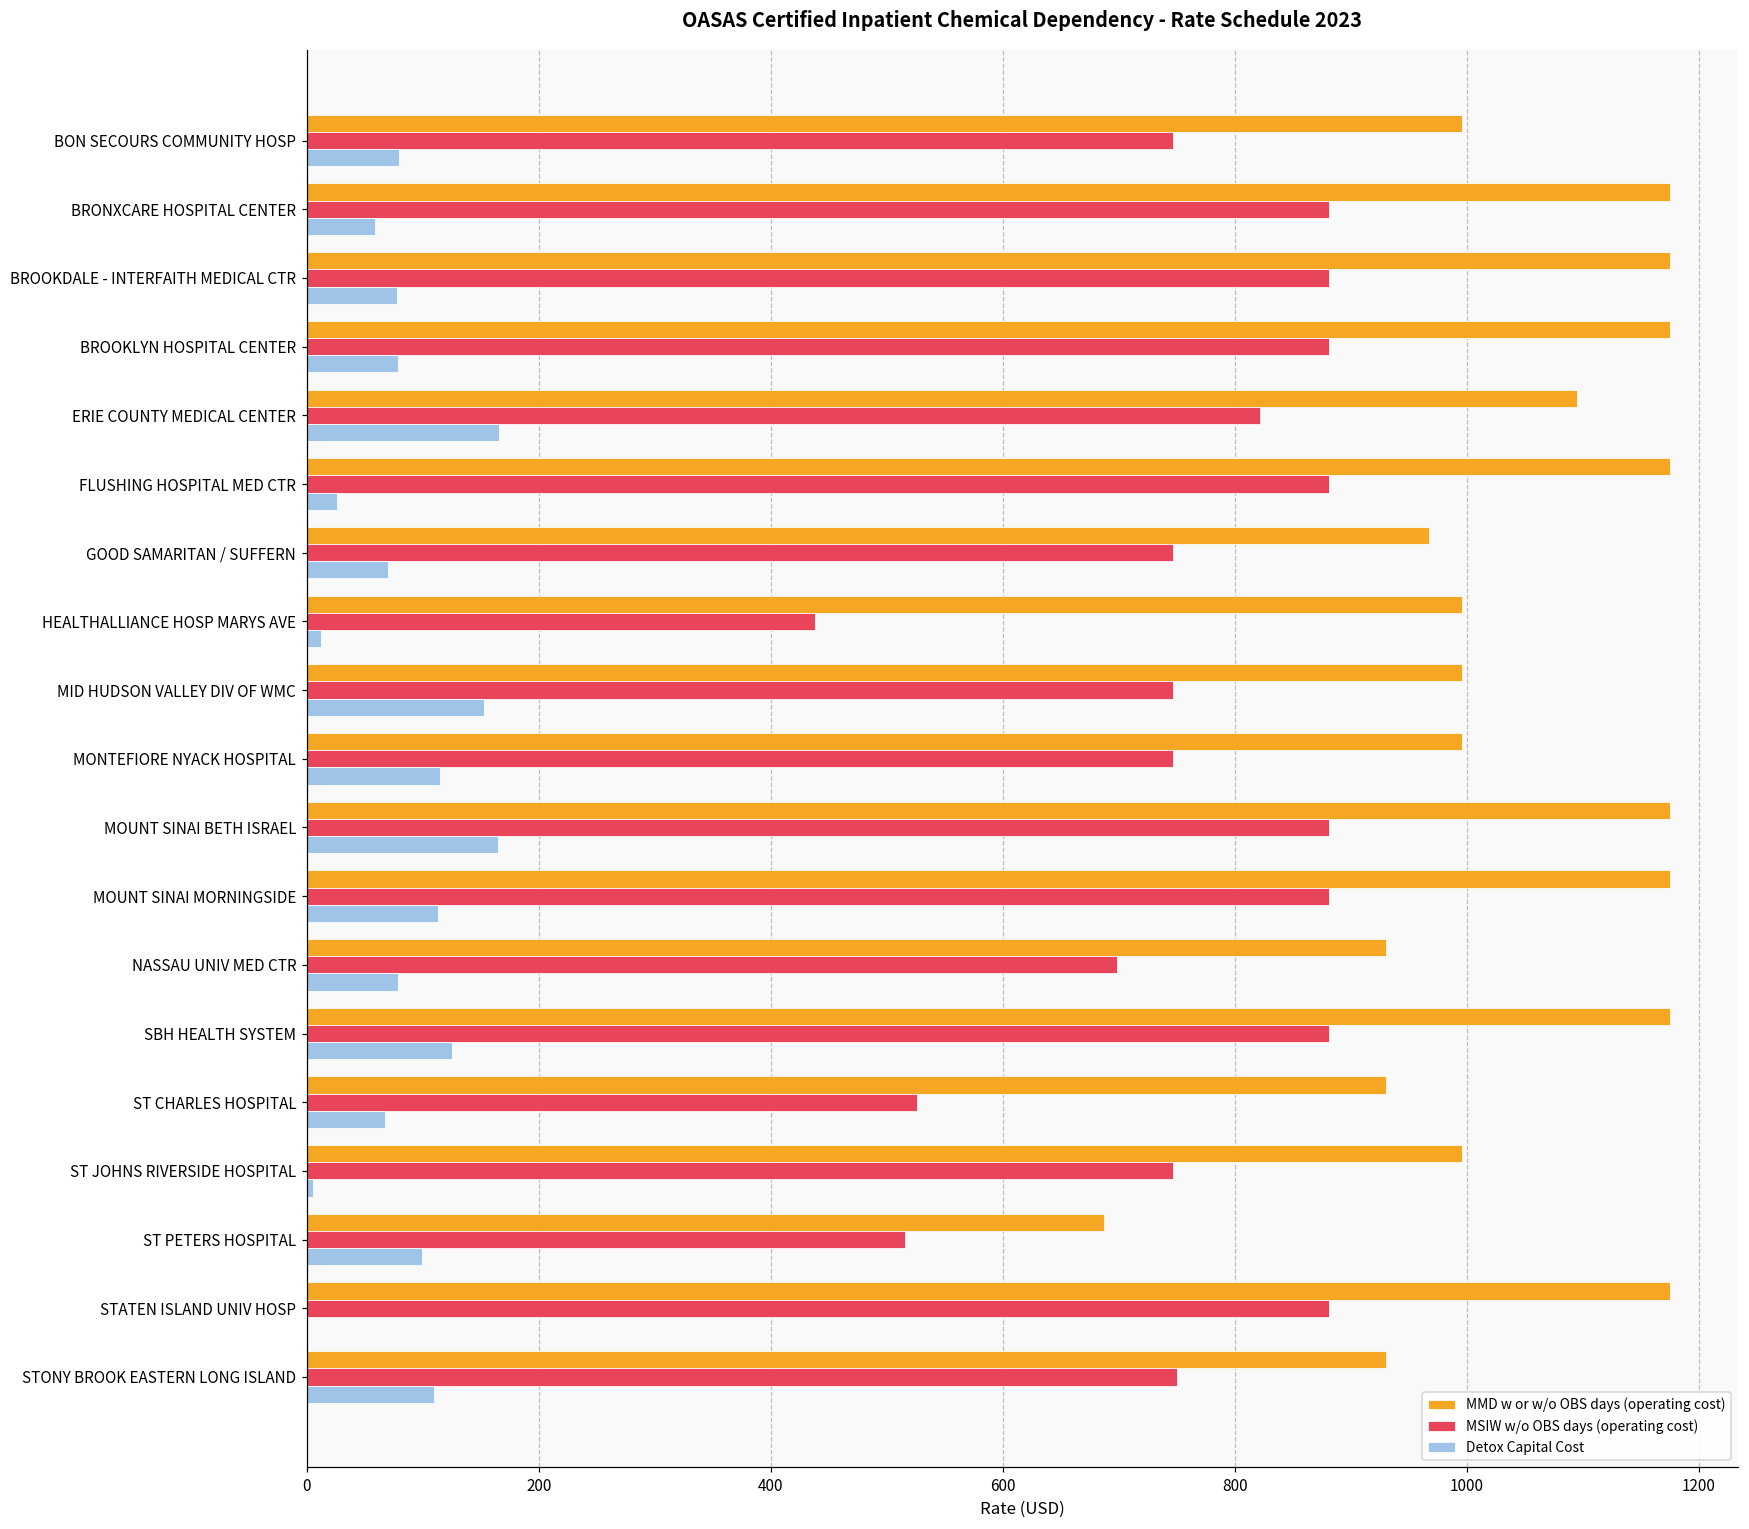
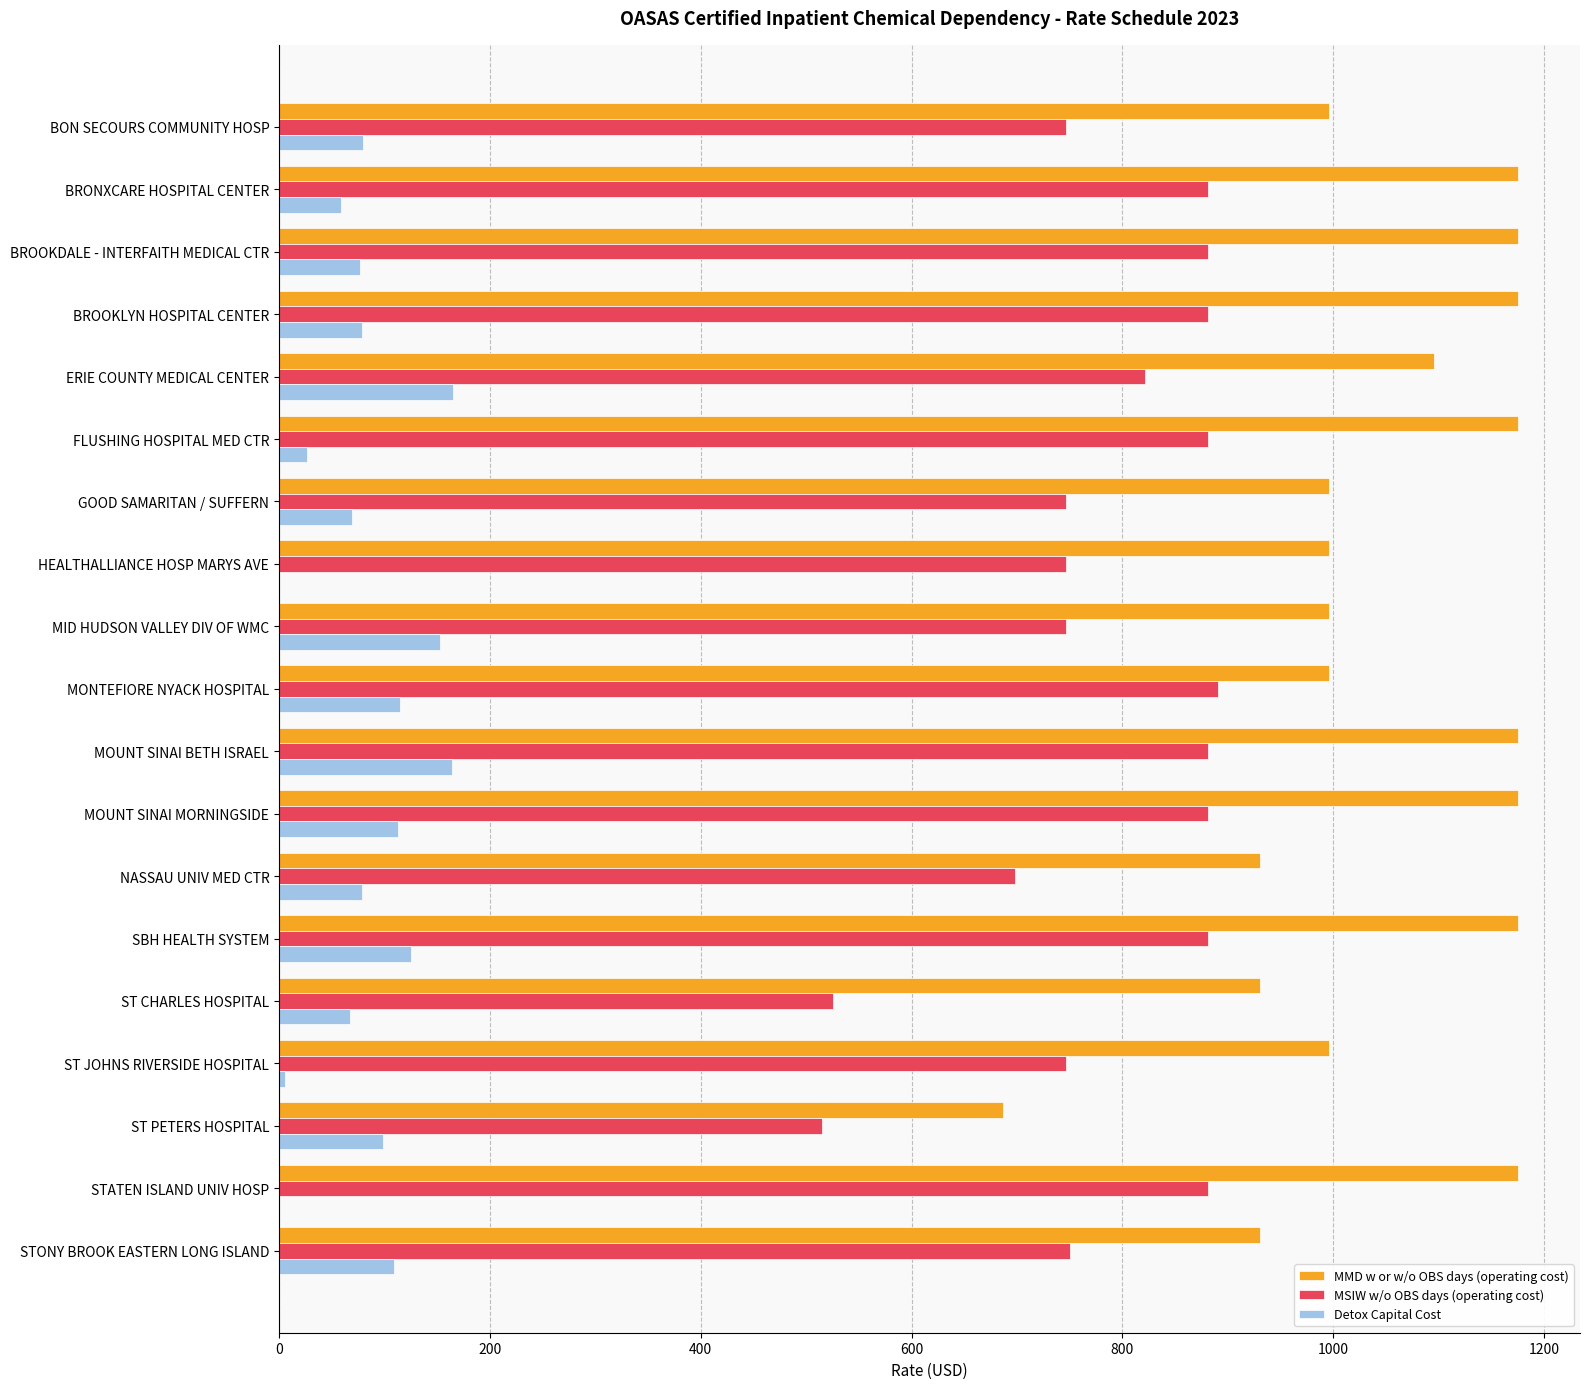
  {
    "MMD w or w/o OBS days (operating cost)": {
      "BON SECOURS COMMUNITY HOSP": 996,
      "BRONXCARE HOSPITAL CENTER": 1175,
      "BROOKDALE - INTERFAITH MEDICAL CTR": 1175,
      "BROOKLYN HOSPITAL CENTER": 1175,
      "ERIE COUNTY MEDICAL CENTER": 1096,
      "FLUSHING HOSPITAL MED CTR": 1175,
-     "GOOD SAMARITAN / SUFFERN": 968,
+     "GOOD SAMARITAN / SUFFERN": 996,
      "HEALTHALLIANCE HOSP MARYS AVE": 996,
      "MID HUDSON VALLEY DIV OF WMC": 996,
      "MONTEFIORE NYACK HOSPITAL": 996,
      "MOUNT SINAI BETH ISRAEL": 1175,
      "MOUNT SINAI MORNINGSIDE": 1175,
      "NASSAU UNIV MED CTR": 931,
      "SBH HEALTH SYSTEM": 1175,
      "ST CHARLES HOSPITAL": 931,
      "ST JOHNS RIVERSIDE HOSPITAL": 996,
      "ST PETERS HOSPITAL": 687,
      "STATEN ISLAND UNIV HOSP": 1175,
      "STONY BROOK EASTERN LONG ISLAND": 931
    },
    "MSIW w/o OBS days (operating cost)": {
      "BON SECOURS COMMUNITY HOSP": 747,
      "BRONXCARE HOSPITAL CENTER": 881,
      "BROOKDALE - INTERFAITH MEDICAL CTR": 881,
      "BROOKLYN HOSPITAL CENTER": 881,
      "ERIE COUNTY MEDICAL CENTER": 822,
      "FLUSHING HOSPITAL MED CTR": 881,
      "GOOD SAMARITAN / SUFFERN": 747,
-     "HEALTHALLIANCE HOSP MARYS AVE": 438,
+     "HEALTHALLIANCE HOSP MARYS AVE": 747,
      "MID HUDSON VALLEY DIV OF WMC": 747,
-     "MONTEFIORE NYACK HOSPITAL": 747,
+     "MONTEFIORE NYACK HOSPITAL": 891,
      "MOUNT SINAI BETH ISRAEL": 881,
      "MOUNT SINAI MORNINGSIDE": 881,
      "NASSAU UNIV MED CTR": 698,
      "SBH HEALTH SYSTEM": 881,
      "ST CHARLES HOSPITAL": 526,
      "ST JOHNS RIVERSIDE HOSPITAL": 747,
      "ST PETERS HOSPITAL": 515,
      "STATEN ISLAND UNIV HOSP": 881,
      "STONY BROOK EASTERN LONG ISLAND": 750
    },
    "Detox Capital Cost": {
      "BON SECOURS COMMUNITY HOSP": 79,
      "BRONXCARE HOSPITAL CENTER": 59,
      "BROOKDALE - INTERFAITH MEDICAL CTR": 77,
      "BROOKLYN HOSPITAL CENTER": 78,
      "ERIE COUNTY MEDICAL CENTER": 165,
      "FLUSHING HOSPITAL MED CTR": 26,
      "GOOD SAMARITAN / SUFFERN": 70,
-     "HEALTHALLIANCE HOSP MARYS AVE": 12,
+     "HEALTHALLIANCE HOSP MARYS AVE": 0,
      "MID HUDSON VALLEY DIV OF WMC": 153,
      "MONTEFIORE NYACK HOSPITAL": 115,
      "MOUNT SINAI BETH ISRAEL": 165,
      "MOUNT SINAI MORNINGSIDE": 113,
      "NASSAU UNIV MED CTR": 78,
      "SBH HEALTH SYSTEM": 125,
      "ST CHARLES HOSPITAL": 67,
      "ST JOHNS RIVERSIDE HOSPITAL": 6,
      "ST PETERS HOSPITAL": 99,
      "STATEN ISLAND UNIV HOSP": 0,
      "STONY BROOK EASTERN LONG ISLAND": 109
    }
  }
